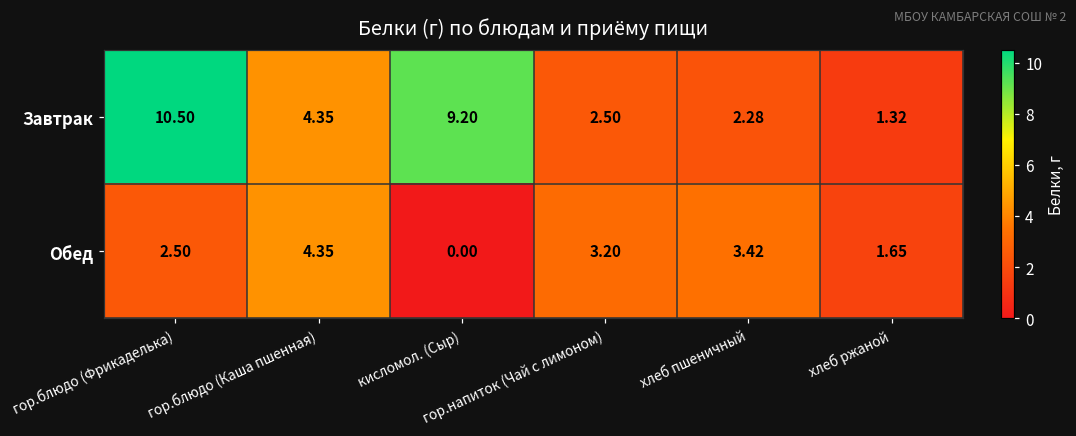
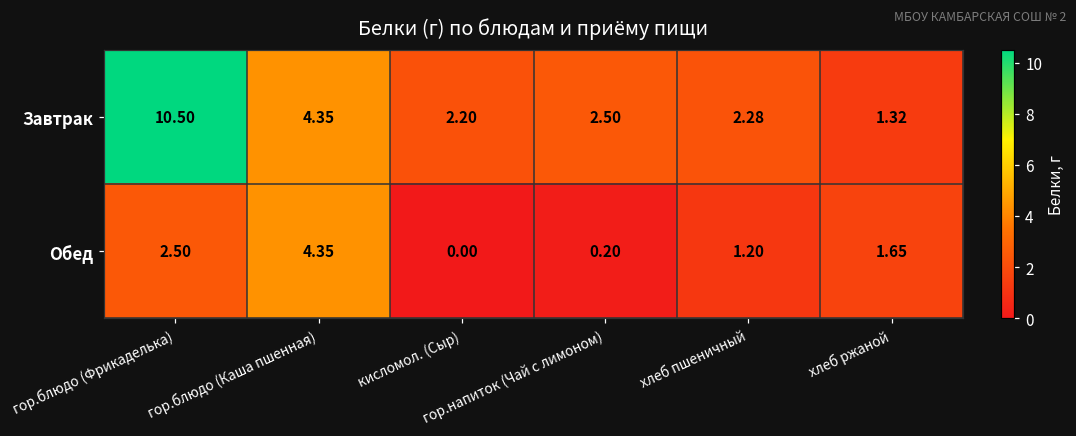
  {
    "Завтрак": {
      "гор.блюдо (Фрикаделька)": 10.50,
      "гор.блюдо (Каша пшенная)": 4.35,
-     "кисломол. (Сыр)": 9.20,
+     "кисломол. (Сыр)": 2.20,
      "гор.напиток (Чай с лимоном)": 2.50,
      "хлеб пшеничный": 2.28,
      "хлеб ржаной": 1.32
    },
    "Обед": {
      "гор.блюдо (Фрикаделька)": 2.50,
      "гор.блюдо (Каша пшенная)": 4.35,
      "кисломол. (Сыр)": 0.00,
-     "гор.напиток (Чай с лимоном)": 3.20,
-     "хлеб пшеничный": 3.42,
+     "гор.напиток (Чай с лимоном)": 0.20,
+     "хлеб пшеничный": 1.20,
      "хлеб ржаной": 1.65
    }
  }
